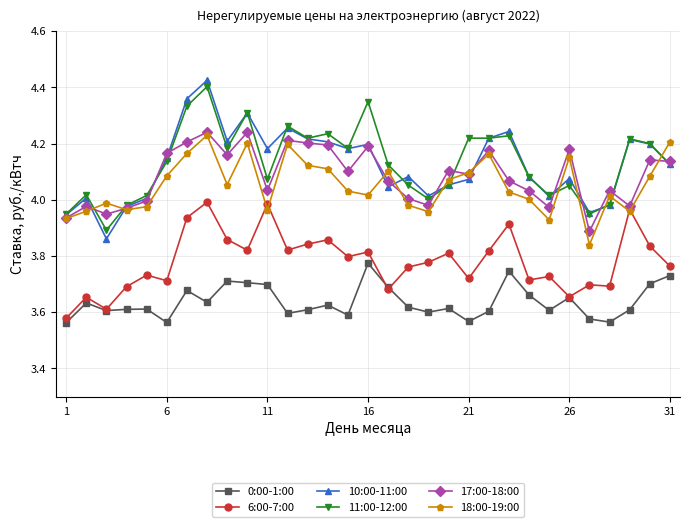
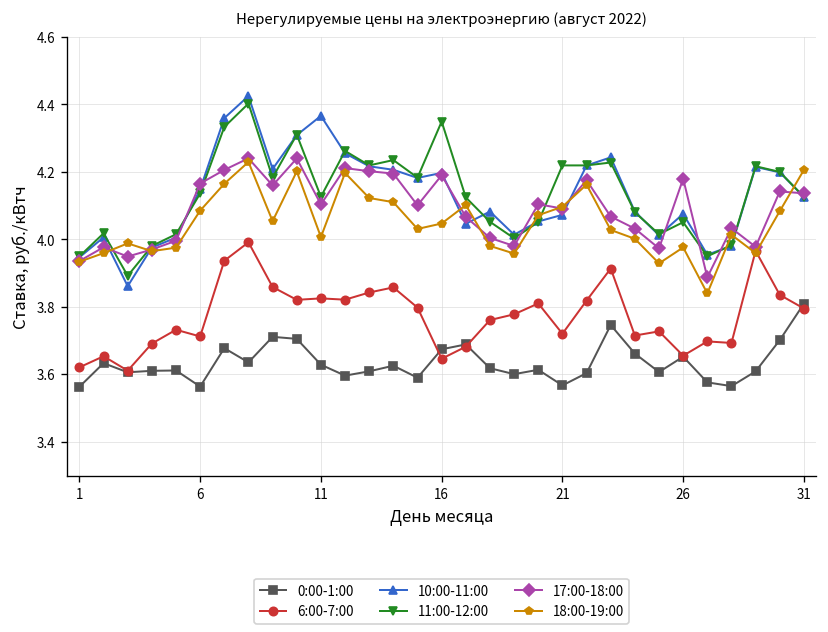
  {
    "0:00-1:00": {
      "1": 3.56,
      "6": 3.56,
-     "11": 3.70,
-     "16": 3.77,
+     "11": 3.63,
+     "16": 3.67,
      "21": 3.57,
-     "31": 3.73
+     "31": 3.81
    },
    "6:00-7:00": {
-     "1": 3.58,
+     "1": 3.62,
      "6": 3.71,
-     "11": 3.99,
-     "16": 3.81,
+     "11": 3.83,
+     "16": 3.65,
      "21": 3.72,
-     "31": 3.76
+     "31": 3.80
    },
    "10:00-11:00": {
      "6": 4.15,
-     "11": 4.18,
+     "11": 4.37,
      "21": 4.07,
      "26": 4.08
    },
    "11:00-12:00": {
      "6": 4.14,
-     "11": 4.07,
+     "11": 4.13,
      "16": 4.35,
      "21": 4.22,
      "26": 4.05
    },
    "17:00-18:00": {
      "6": 4.17,
-     "11": 4.03,
+     "11": 4.10,
      "26": 4.18,
      "31": 4.14
    },
    "18:00-19:00": {
      "6": 4.09,
-     "11": 3.96,
-     "16": 4.02,
-     "26": 4.15,
+     "11": 4.01,
+     "16": 4.05,
+     "26": 3.98,
      "31": 4.21
    }
  }
